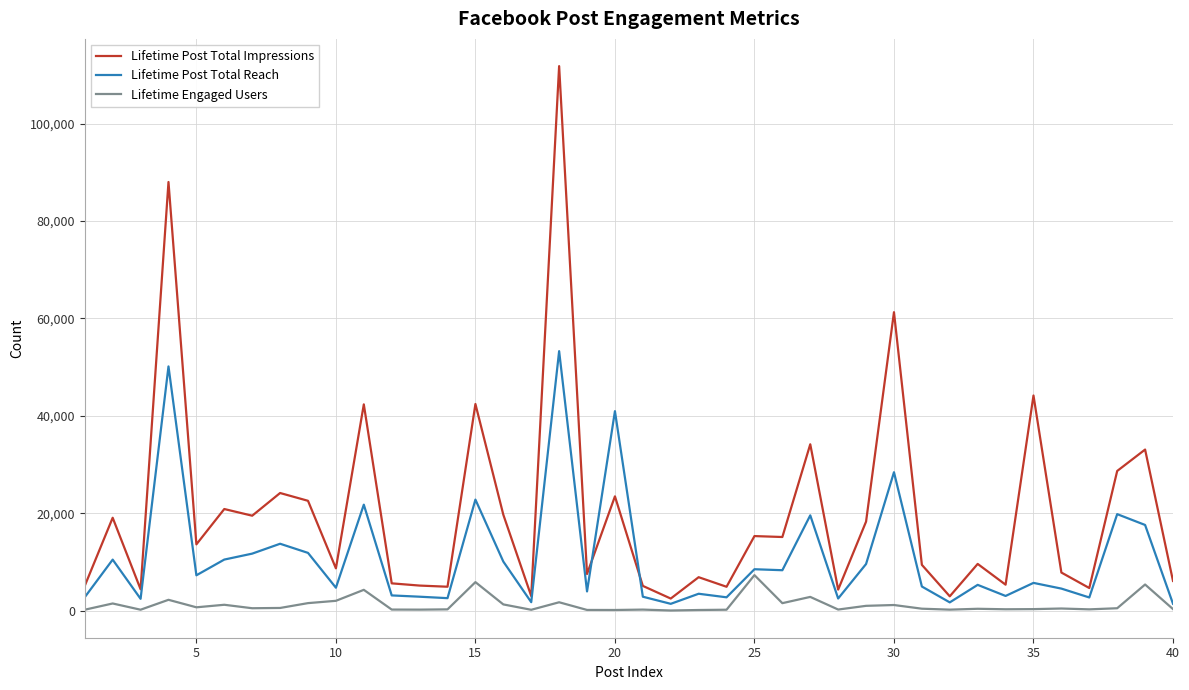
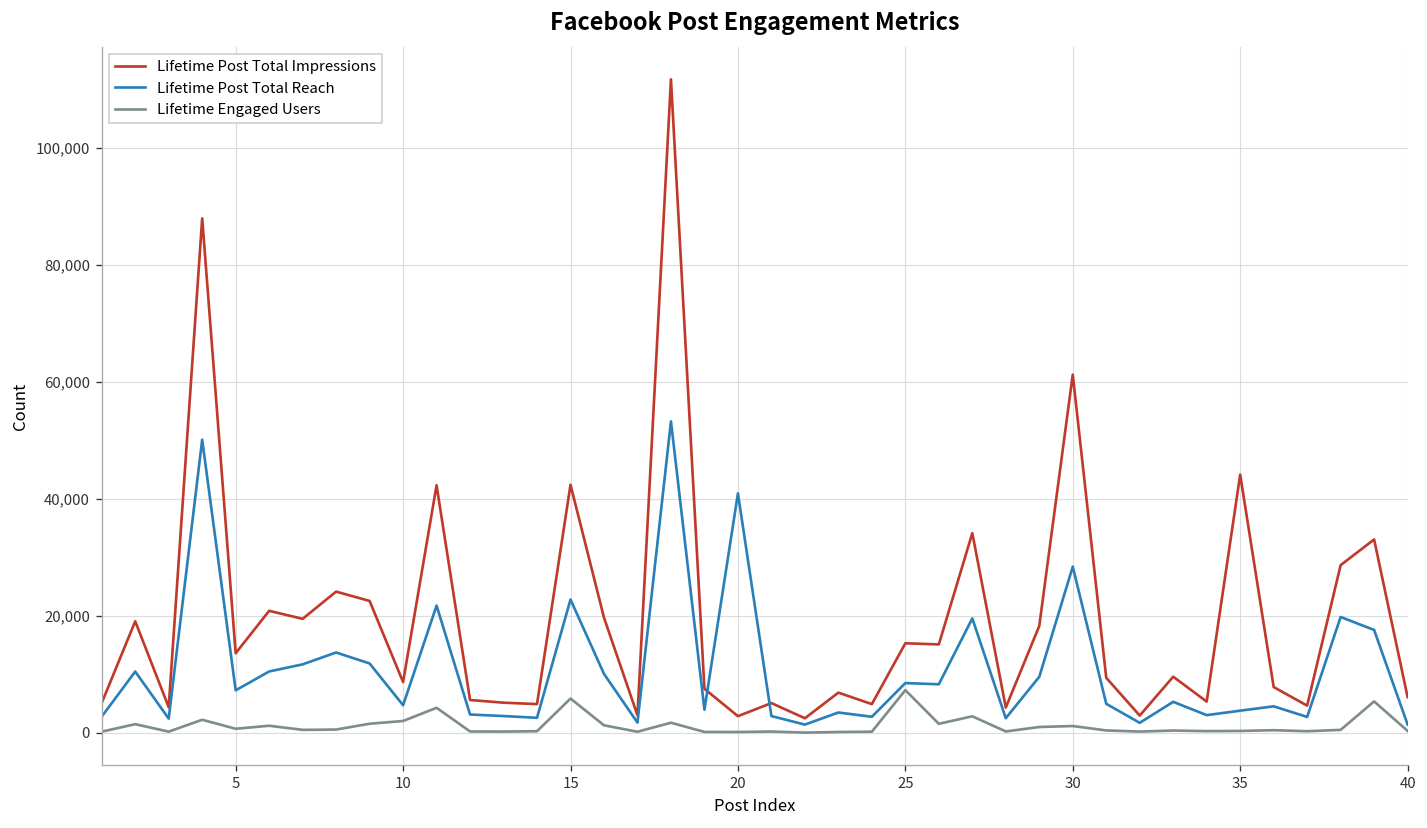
  {
    "Lifetime Post Total Impressions": {
      "5": "14,000",
      "10": "9,000",
      "15": "42,000",
-     "20": "23,000",
+     "20": "3,000",
      "25": "15,000",
      "30": "61,000",
      "35": "44,000",
      "40": "6,000"
    },
    "Lifetime Post Total Reach": {
      "5": "7,000",
      "10": "5,000",
      "15": "23,000",
      "20": "41,000",
      "25": "8,000",
      "30": "28,000",
-     "35": "6,000",
+     "35": "4,000",
      "40": "1,000"
    },
    "Lifetime Engaged Users": {
      "5": "1,000",
      "10": "2,000",
      "15": "6,000",
      "20": "0",
      "25": "7,000",
      "30": "1,000",
      "35": "0",
      "40": "0"
    }
  }
